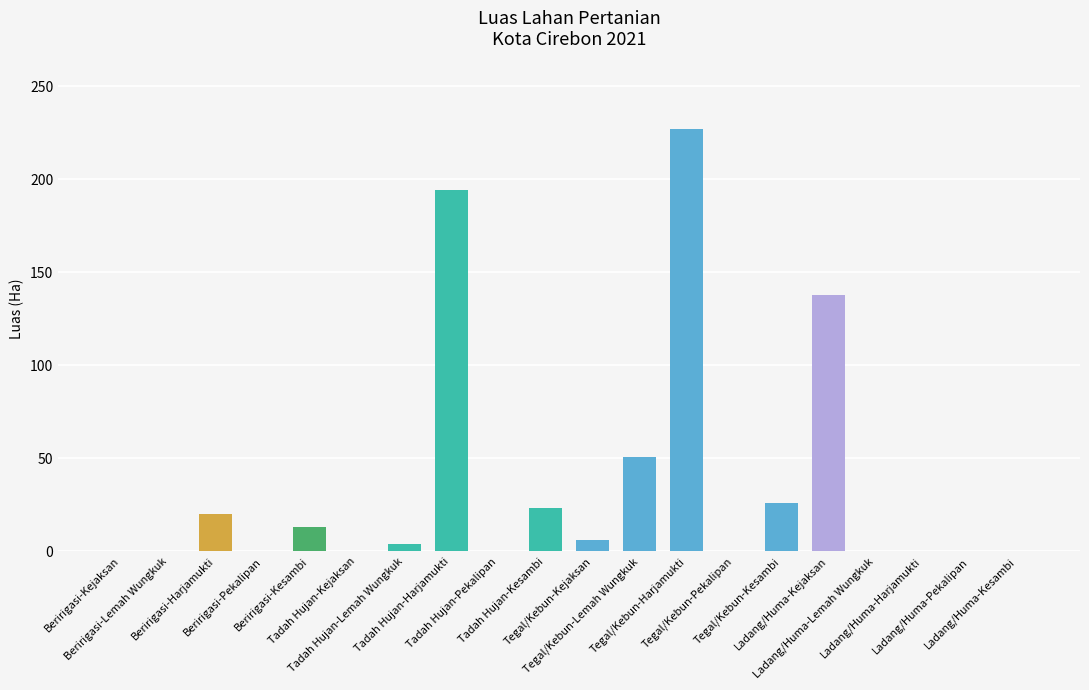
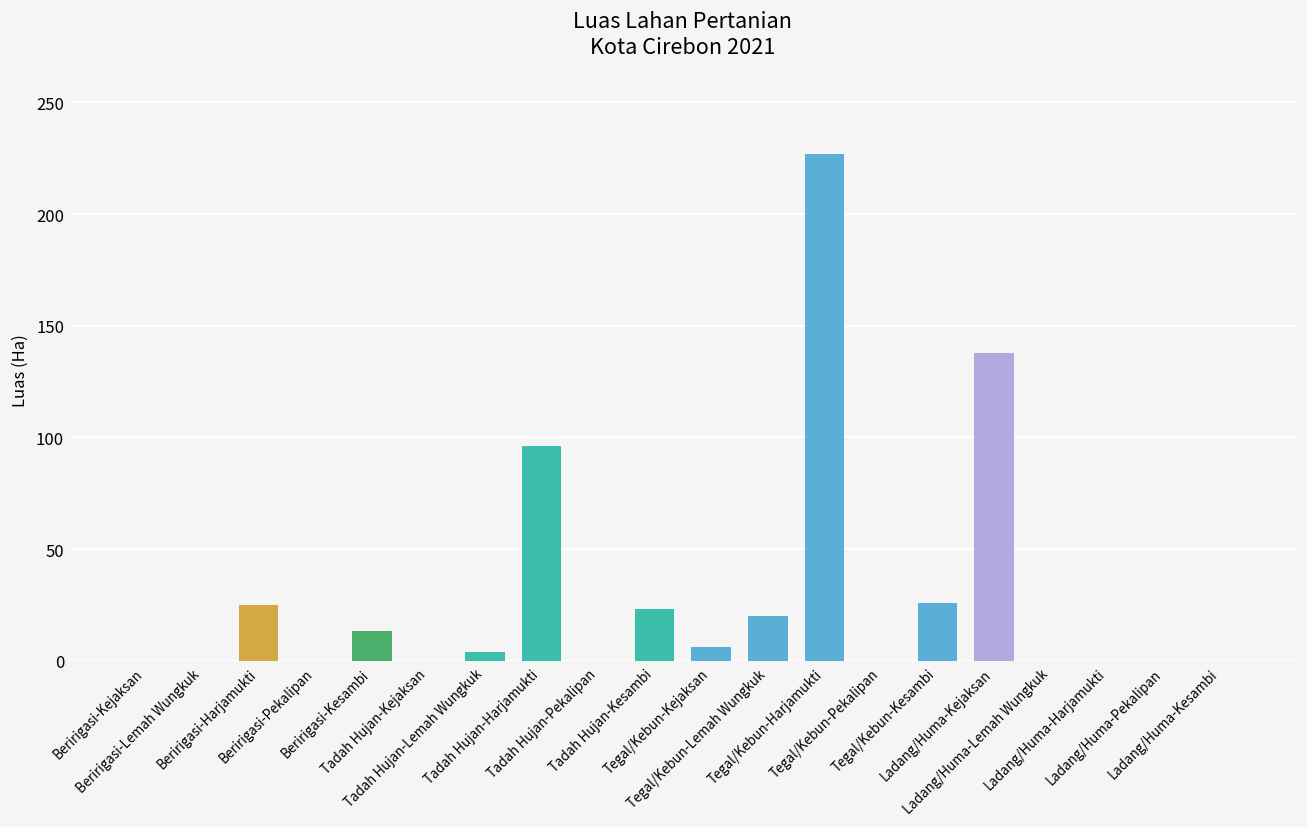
  {
    "Beririgasi-Kejaksan": 0,
    "Beririgasi-Lemah Wungkuk": 0,
-   "Beririgasi-Harjamukti": 20,
+   "Beririgasi-Harjamukti": 25,
    "Beririgasi-Pekalipan": 0,
    "Beririgasi-Kesambi": 13,
    "Tadah Hujan-Kejaksan": 0,
    "Tadah Hujan-Lemah Wungkuk": 4,
-   "Tadah Hujan-Harjamukti": 194,
+   "Tadah Hujan-Harjamukti": 96,
    "Tadah Hujan-Pekalipan": 0,
    "Tadah Hujan-Kesambi": 23,
    "Tegal/Kebun-Kejaksan": 6,
-   "Tegal/Kebun-Lemah Wungkuk": 51,
+   "Tegal/Kebun-Lemah Wungkuk": 20,
    "Tegal/Kebun-Harjamukti": 227,
    "Tegal/Kebun-Pekalipan": 0,
    "Tegal/Kebun-Kesambi": 26,
    "Ladang/Huma-Kejaksan": 138,
    "Ladang/Huma-Lemah Wungkuk": 0,
    "Ladang/Huma-Harjamukti": 0,
    "Ladang/Huma-Pekalipan": 0,
    "Ladang/Huma-Kesambi": 0
  }
